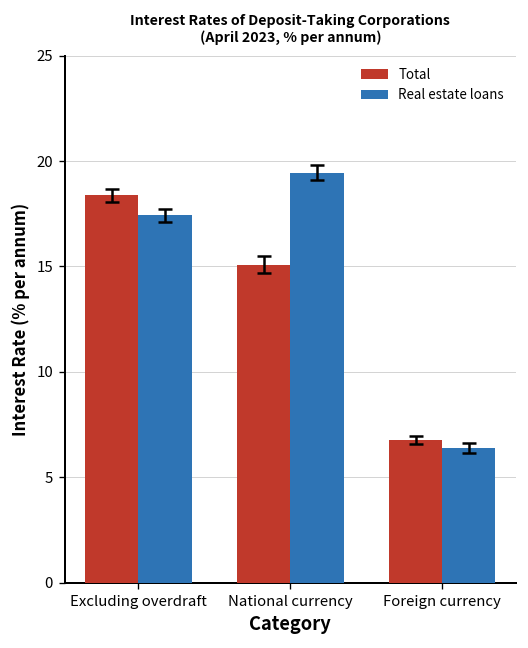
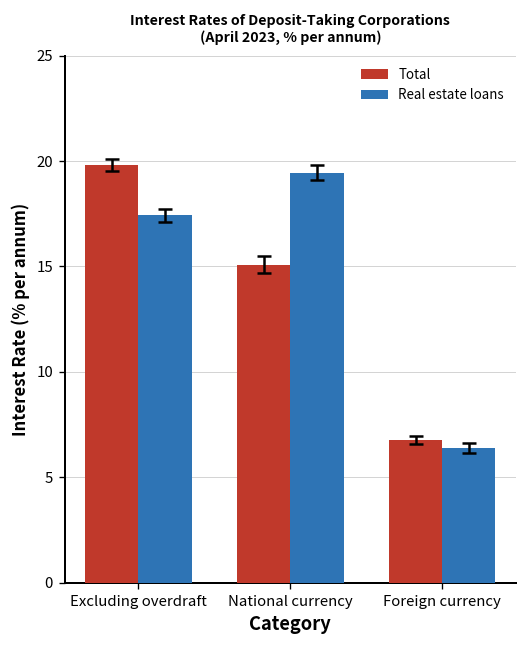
  {
    "Total": {
-     "Excluding overdraft": 18.4,
+     "Excluding overdraft": 19.8,
      "National currency": 15.1,
      "Foreign currency": 6.8
    }
  }
